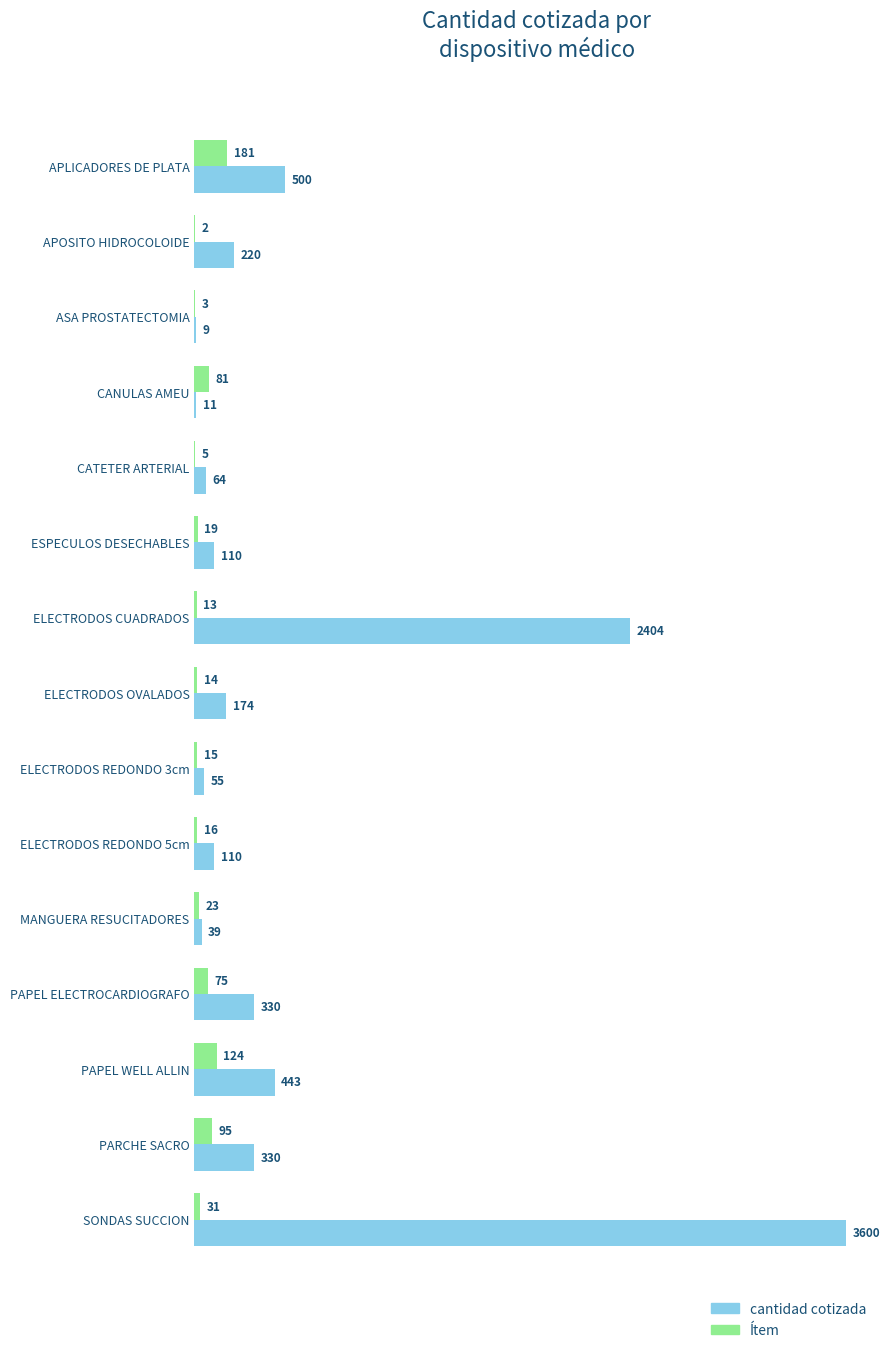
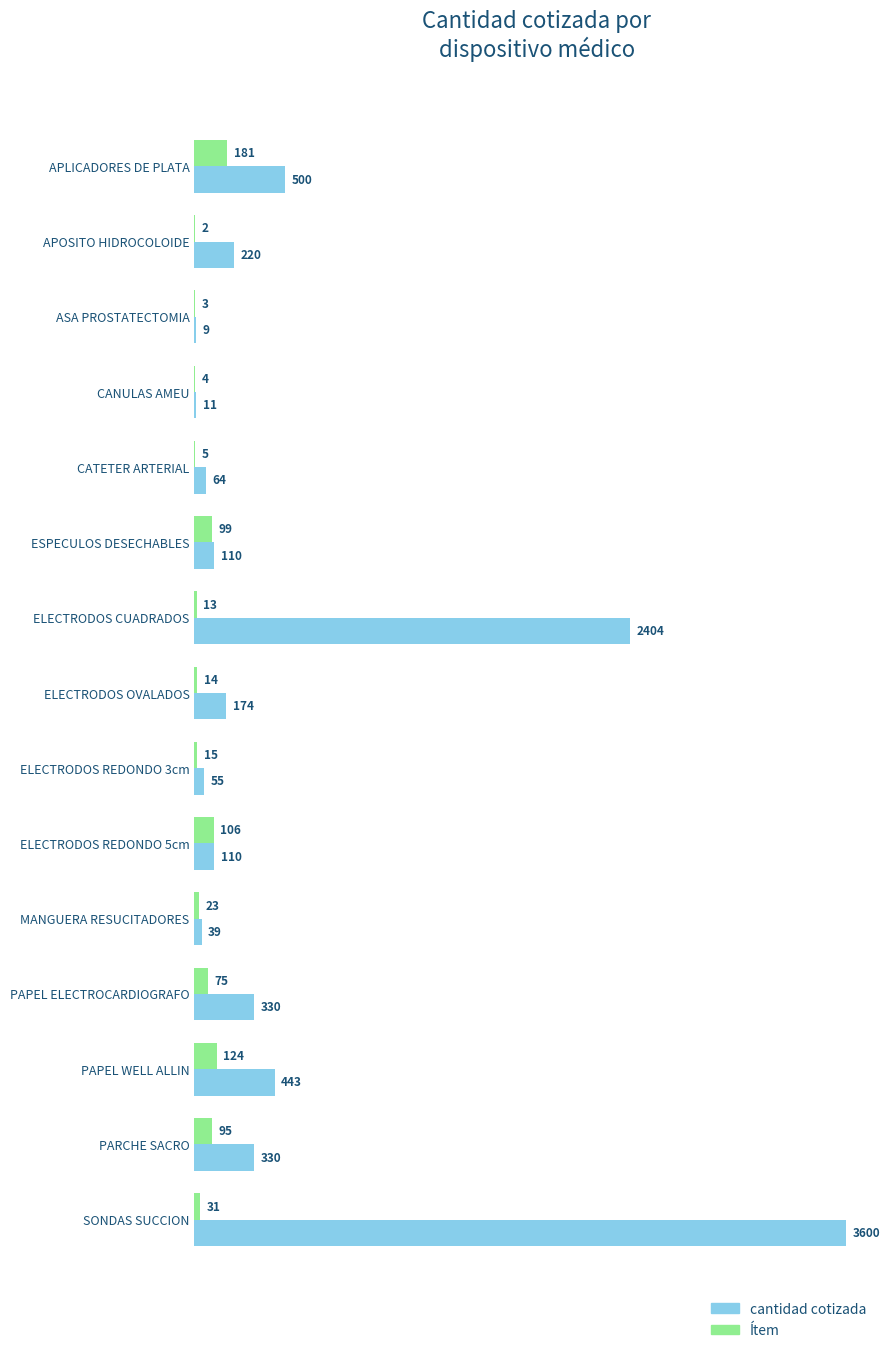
  {
    "cantidad cotizada": {
      "APLICADORES DE PLATA": 500,
      "APOSITO HIDROCOLOIDE": 220,
      "ASA PROSTATECTOMIA": 9,
      "CANULAS AMEU": 11,
      "CATETER ARTERIAL": 64,
      "ESPECULOS DESECHABLES": 110,
      "ELECTRODOS CUADRADOS": 2404,
      "ELECTRODOS OVALADOS": 174,
      "ELECTRODOS REDONDO 3cm": 55,
      "ELECTRODOS REDONDO 5cm": 110,
      "MANGUERA RESUCITADORES": 39,
      "PAPEL ELECTROCARDIOGRAFO": 330,
      "PAPEL WELL ALLIN": 443,
      "PARCHE SACRO": 330,
      "SONDAS SUCCION": 3600
    },
    "Ítem": {
      "APLICADORES DE PLATA": 181,
      "APOSITO HIDROCOLOIDE": 2,
      "ASA PROSTATECTOMIA": 3,
-     "CANULAS AMEU": 81,
+     "CANULAS AMEU": 4,
      "CATETER ARTERIAL": 5,
-     "ESPECULOS DESECHABLES": 19,
+     "ESPECULOS DESECHABLES": 99,
      "ELECTRODOS CUADRADOS": 13,
      "ELECTRODOS OVALADOS": 14,
      "ELECTRODOS REDONDO 3cm": 15,
-     "ELECTRODOS REDONDO 5cm": 16,
+     "ELECTRODOS REDONDO 5cm": 106,
      "MANGUERA RESUCITADORES": 23,
      "PAPEL ELECTROCARDIOGRAFO": 75,
      "PAPEL WELL ALLIN": 124,
      "PARCHE SACRO": 95,
      "SONDAS SUCCION": 31
    }
  }
